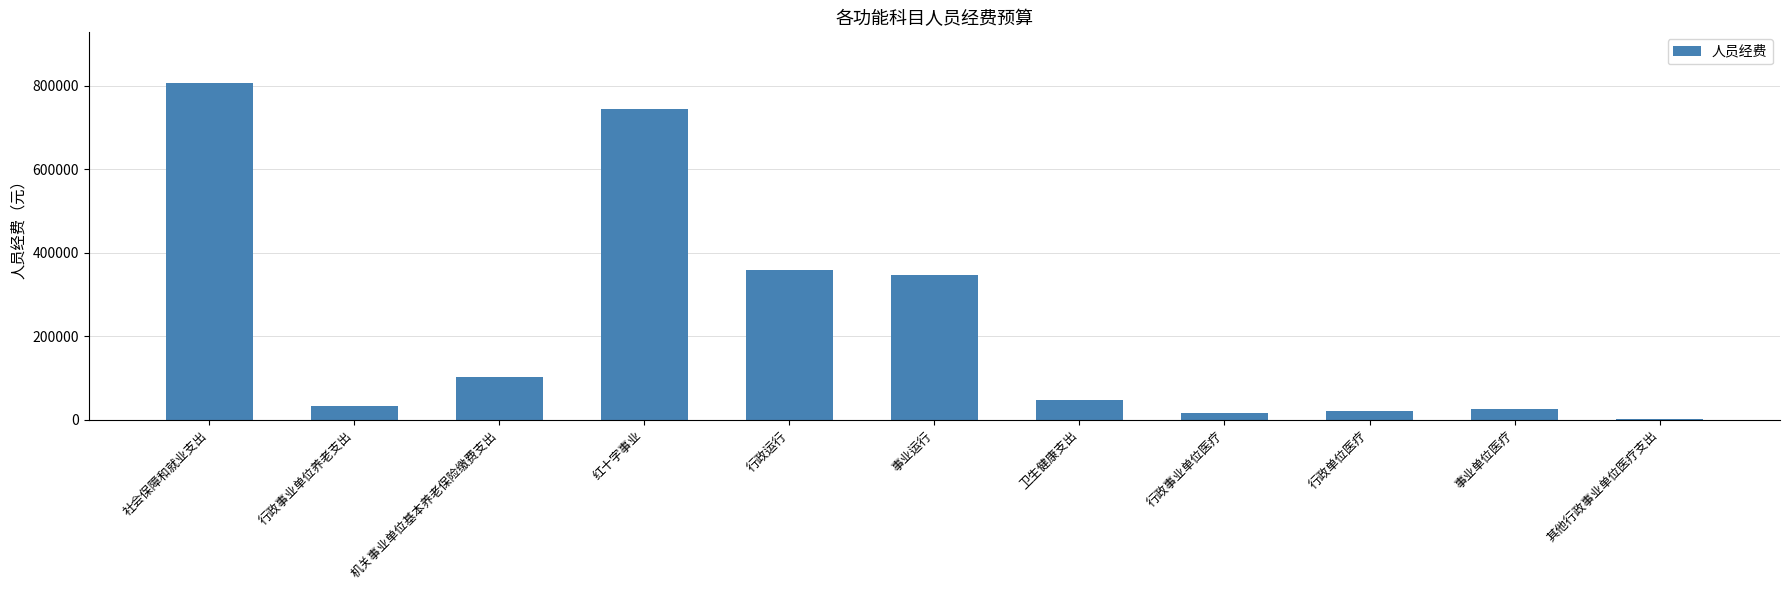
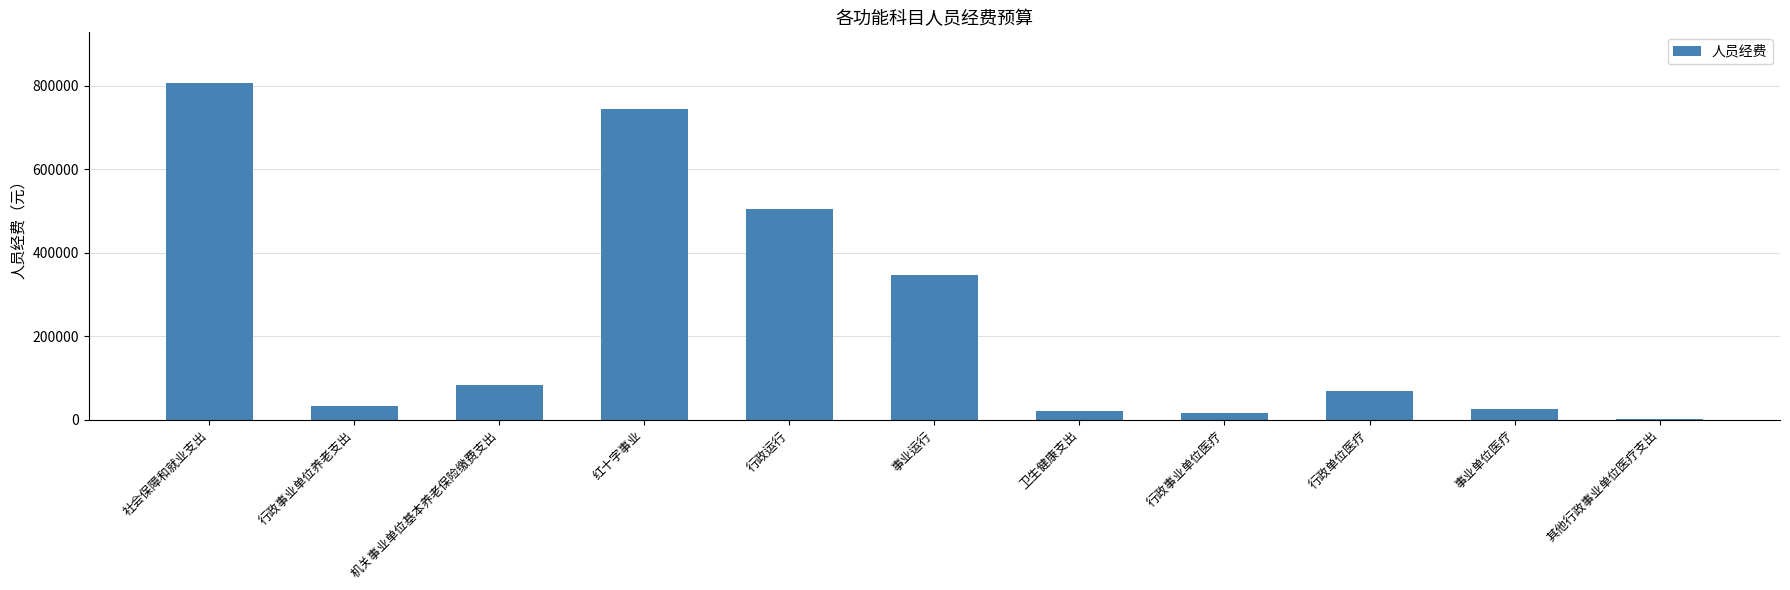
  {
    "社会保障和就业支出": 810000,
    "行政事业单位养老支出": 30000,
-   "机关事业单位基本养老保险缴费支出": 100000,
+   "机关事业单位基本养老保险缴费支出": 80000,
    "红十字事业": 750000,
-   "行政运行": 360000,
+   "行政运行": 500000,
    "事业运行": 350000,
-   "卫生健康支出": 50000,
+   "卫生健康支出": 20000,
    "行政事业单位医疗": 20000,
-   "行政单位医疗": 20000,
+   "行政单位医疗": 70000,
    "事业单位医疗": 20000
  }
